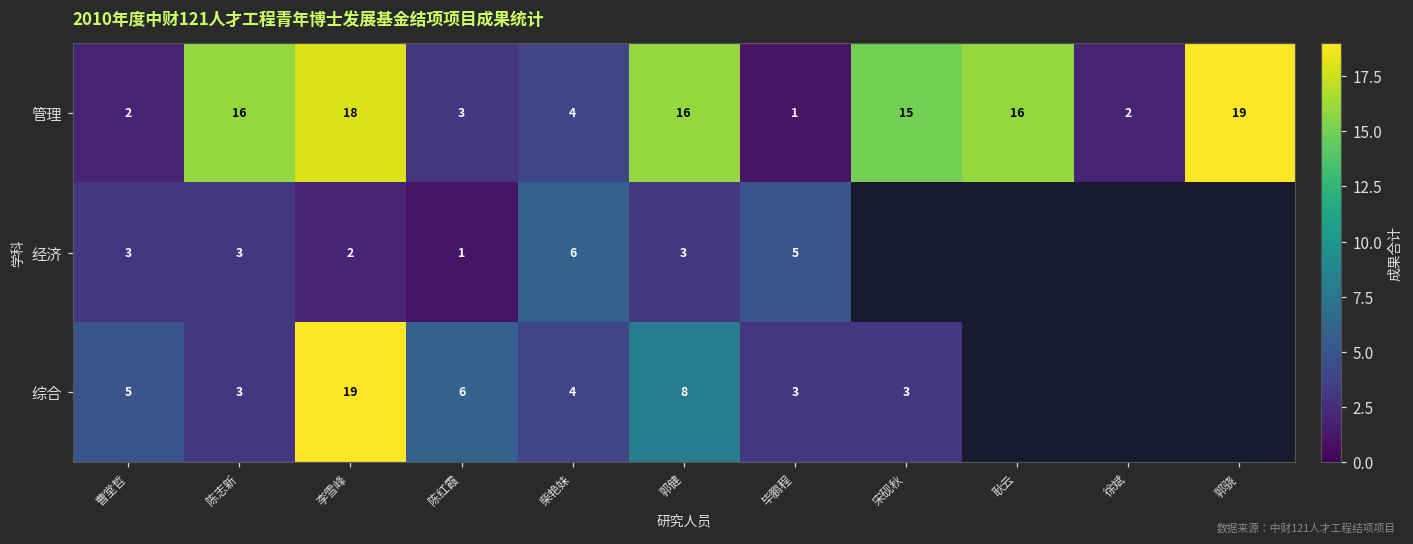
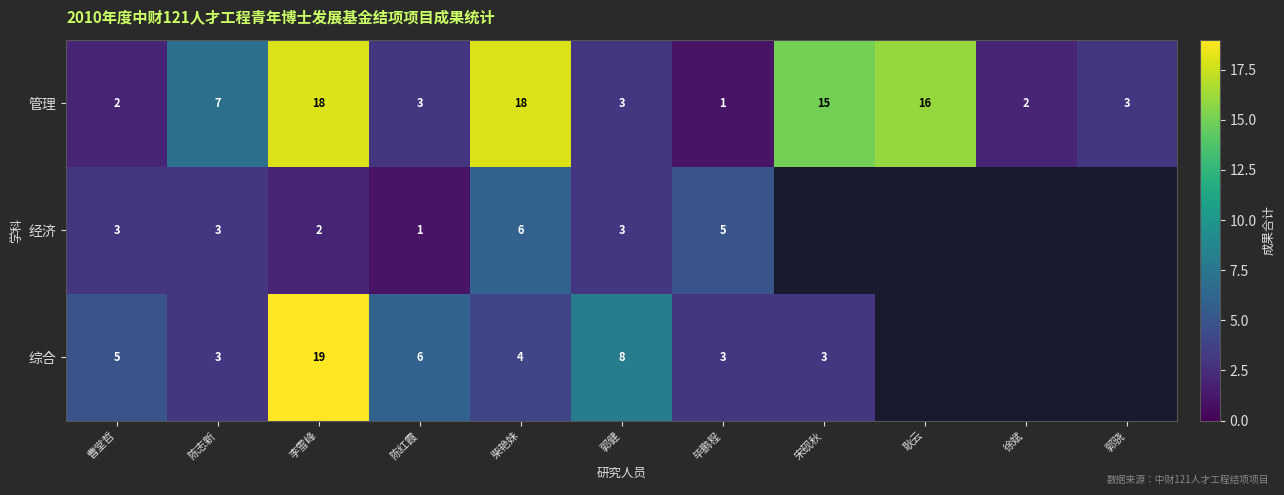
  {
    "管理": {
      "曹堂哲": 2,
-     "陈志新": 16,
+     "陈志新": 7,
      "李雪峰": 18,
      "陈红霞": 3,
-     "柴艳妹": 4,
-     "郭健": 16,
+     "柴艳妹": 18,
+     "郭健": 3,
      "毕鹏程": 1,
      "宋砚秋": 15,
      "耿云": 16,
      "徐斌": 2,
-     "郭骁": 19
+     "郭骁": 3
    },
    "经济": {
      "曹堂哲": 3,
      "陈志新": 3,
      "李雪峰": 2,
      "陈红霞": 1,
      "柴艳妹": 6,
      "郭健": 3,
      "毕鹏程": 5
    },
    "综合": {
      "曹堂哲": 5,
      "陈志新": 3,
      "李雪峰": 19,
      "陈红霞": 6,
      "柴艳妹": 4,
      "郭健": 8,
      "毕鹏程": 3,
      "宋砚秋": 3
    }
  }
